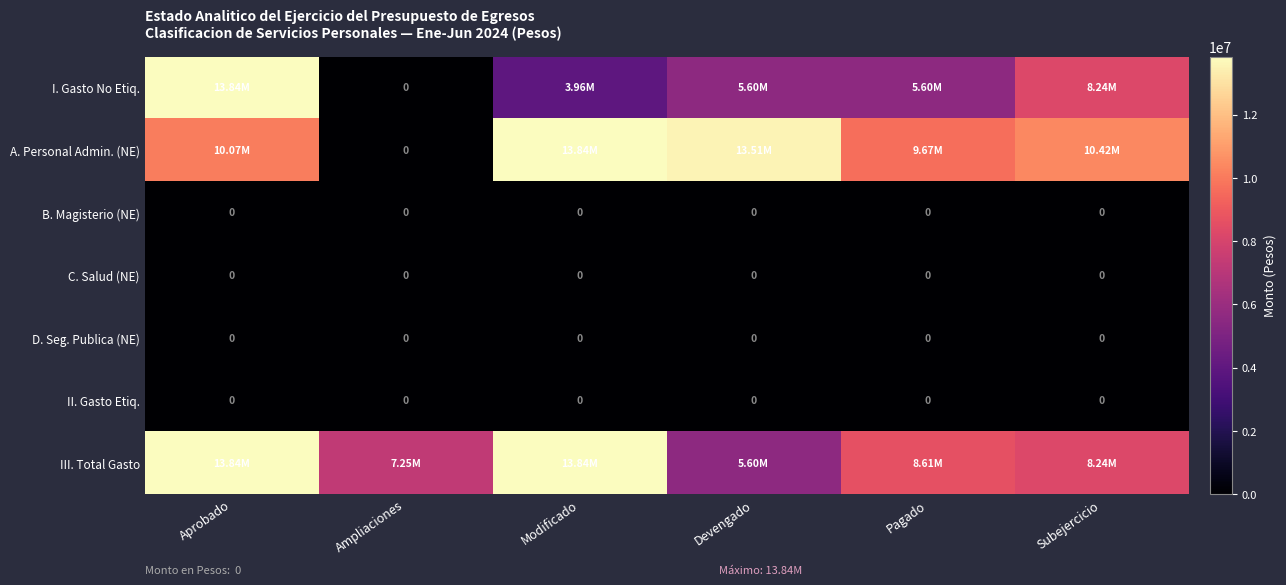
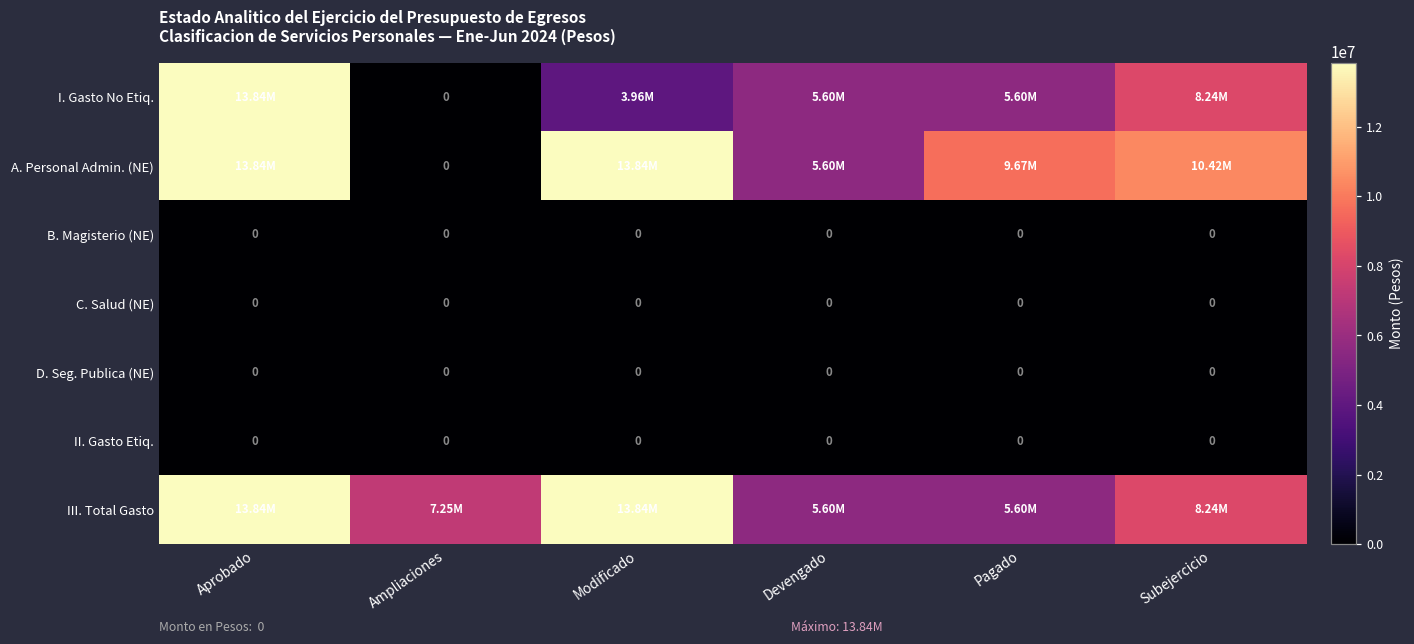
  {
    "I. Gasto No Etiq.": {
      "Aprobado": "13.84M",
      "Ampliaciones": "0",
      "Modificado": "3.96M",
      "Devengado": "5.60M",
      "Pagado": "5.60M",
      "Subejercicio": "8.24M"
    },
    "A. Personal Admin. (NE)": {
-     "Aprobado": "10.07M",
+     "Aprobado": "13.84M",
      "Ampliaciones": "0",
      "Modificado": "13.84M",
-     "Devengado": "13.51M",
+     "Devengado": "5.60M",
      "Pagado": "9.67M",
      "Subejercicio": "10.42M"
    },
    "B. Magisterio (NE)": {
      "Aprobado": "0",
      "Ampliaciones": "0",
      "Modificado": "0",
      "Devengado": "0",
      "Pagado": "0",
      "Subejercicio": "0"
    },
    "C. Salud (NE)": {
      "Aprobado": "0",
      "Ampliaciones": "0",
      "Modificado": "0",
      "Devengado": "0",
      "Pagado": "0",
      "Subejercicio": "0"
    },
    "D. Seg. Publica (NE)": {
      "Aprobado": "0",
      "Ampliaciones": "0",
      "Modificado": "0",
      "Devengado": "0",
      "Pagado": "0",
      "Subejercicio": "0"
    },
    "II. Gasto Etiq.": {
      "Aprobado": "0",
      "Ampliaciones": "0",
      "Modificado": "0",
      "Devengado": "0",
      "Pagado": "0",
      "Subejercicio": "0"
    },
    "III. Total Gasto": {
      "Aprobado": "13.84M",
      "Ampliaciones": "7.25M",
      "Modificado": "13.84M",
      "Devengado": "5.60M",
-     "Pagado": "8.61M",
+     "Pagado": "5.60M",
      "Subejercicio": "8.24M"
    }
  }
